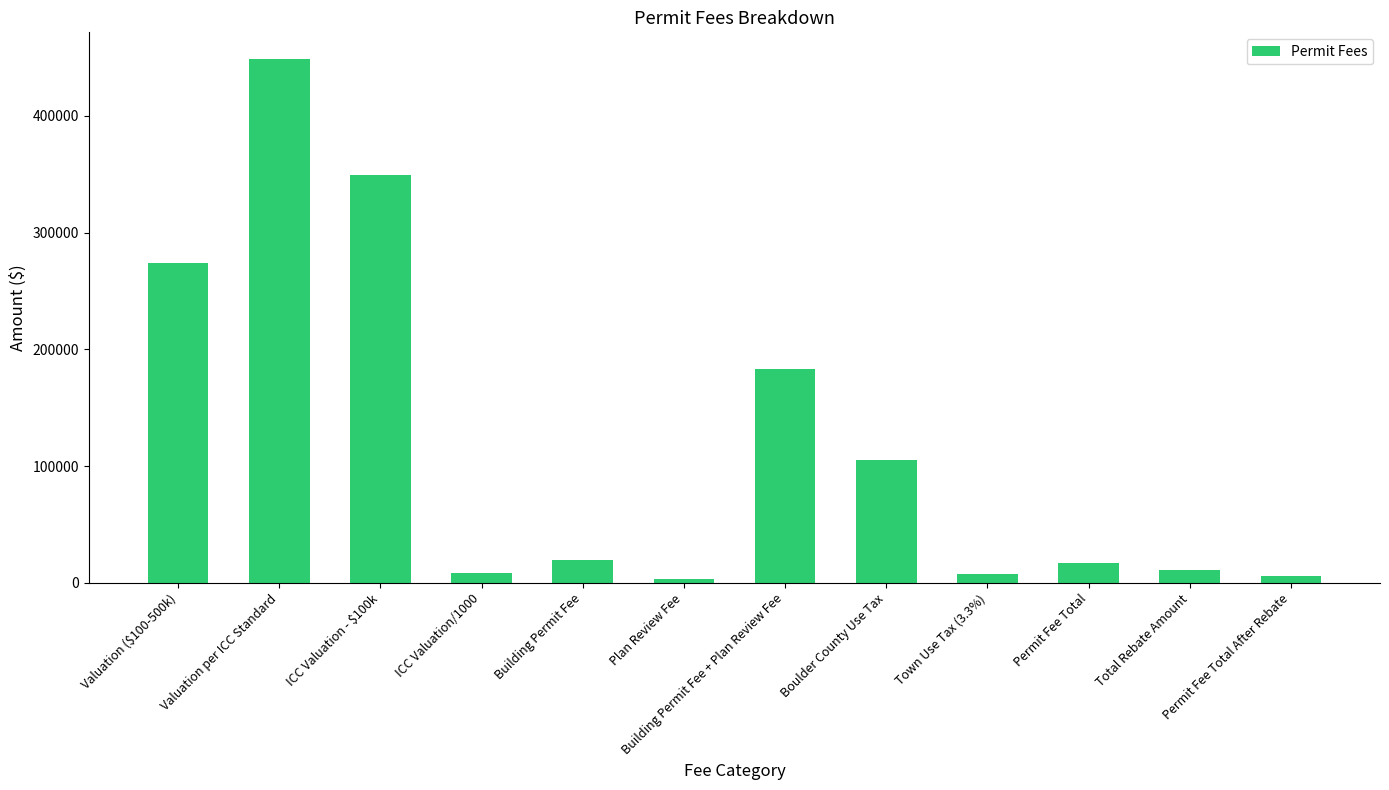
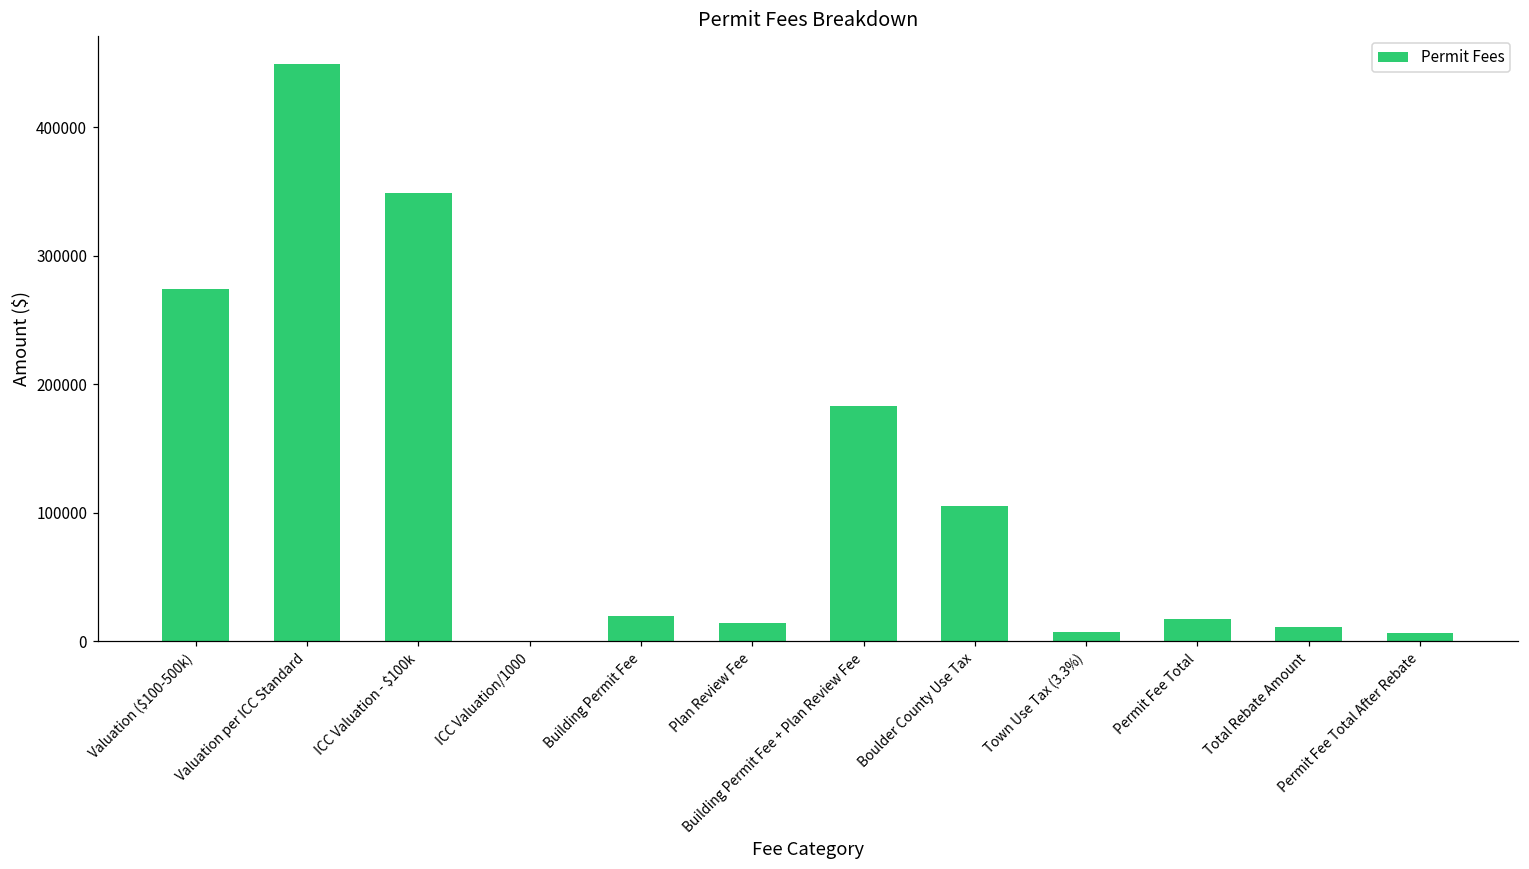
  {
    "Valuation ($100-500k)": 274000,
    "Valuation per ICC Standard": 449000,
    "ICC Valuation - $100k": 349000,
-   "ICC Valuation/1000": 8000,
+   "ICC Valuation/1000": 0,
    "Building Permit Fee": 20000,
-   "Plan Review Fee": 3000,
+   "Plan Review Fee": 14000,
    "Building Permit Fee + Plan Review Fee": 183000,
    "Boulder County Use Tax": 105000,
    "Town Use Tax (3.3%)": 7000,
    "Permit Fee Total": 17000,
    "Total Rebate Amount": 11000,
    "Permit Fee Total After Rebate": 6000
  }
